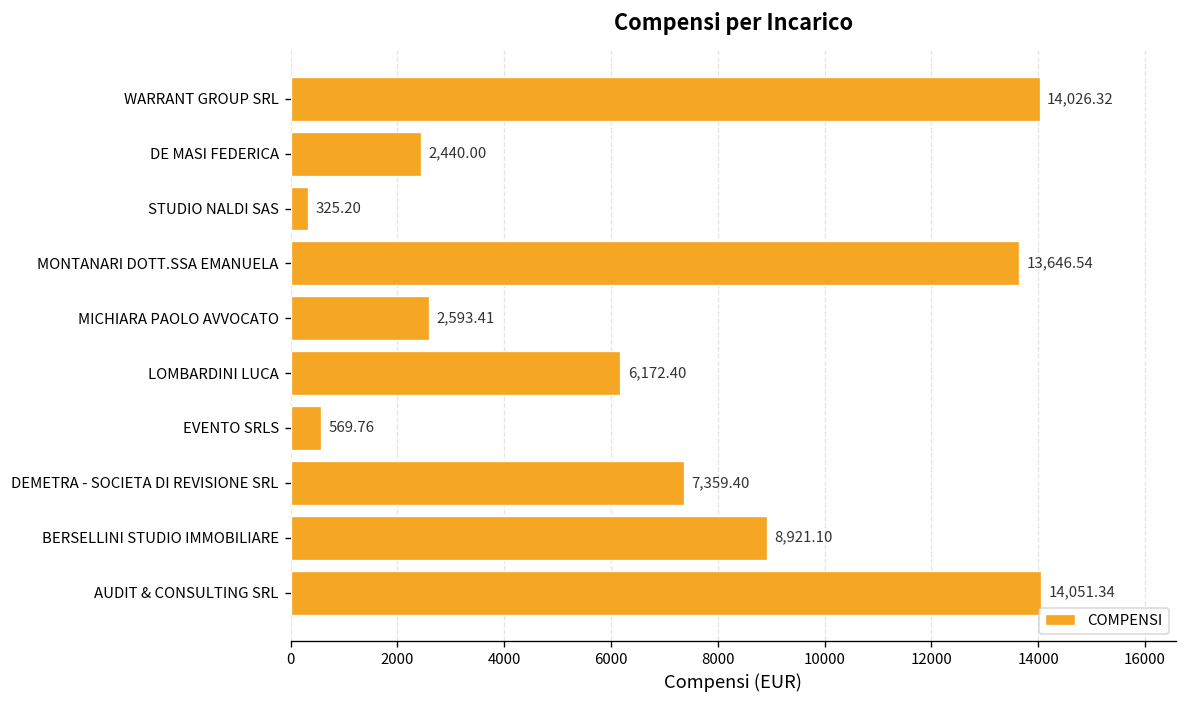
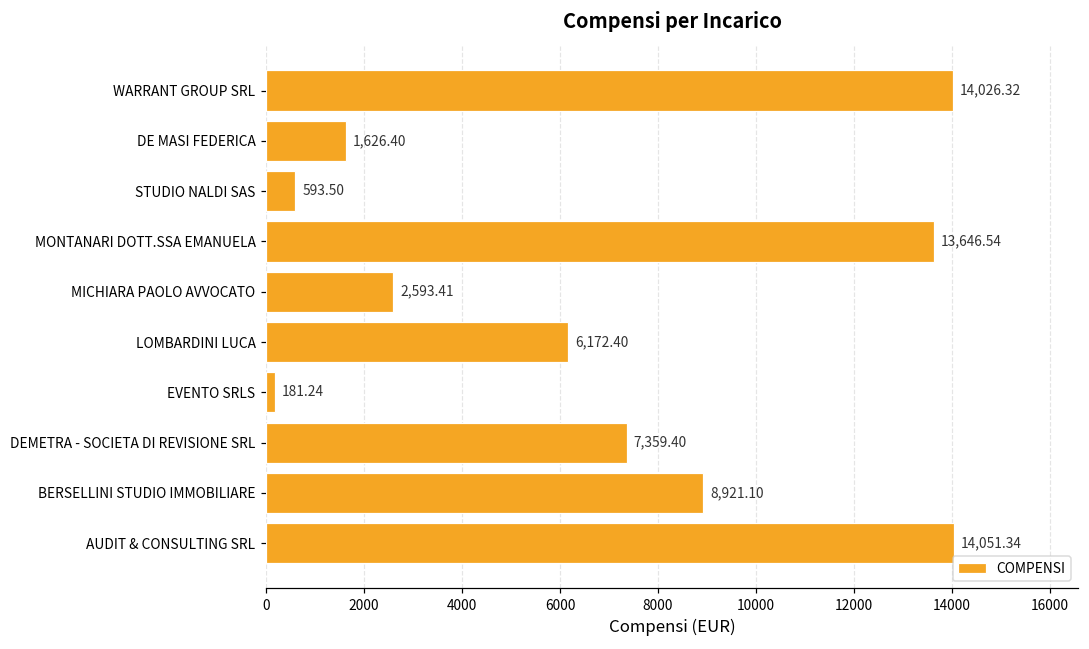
  {
    "WARRANT GROUP SRL": "14,026.32",
-   "DE MASI FEDERICA": "2,440.00",
-   "STUDIO NALDI SAS": "325.20",
+   "DE MASI FEDERICA": "1,626.40",
+   "STUDIO NALDI SAS": "593.50",
    "MONTANARI DOTT.SSA EMANUELA": "13,646.54",
    "MICHIARA PAOLO AVVOCATO": "2,593.41",
    "LOMBARDINI LUCA": "6,172.40",
-   "EVENTO SRLS": "569.76",
+   "EVENTO SRLS": "181.24",
    "DEMETRA - SOCIETA DI REVISIONE SRL": "7,359.40",
    "BERSELLINI STUDIO IMMOBILIARE": "8,921.10",
    "AUDIT & CONSULTING SRL": "14,051.34"
  }
